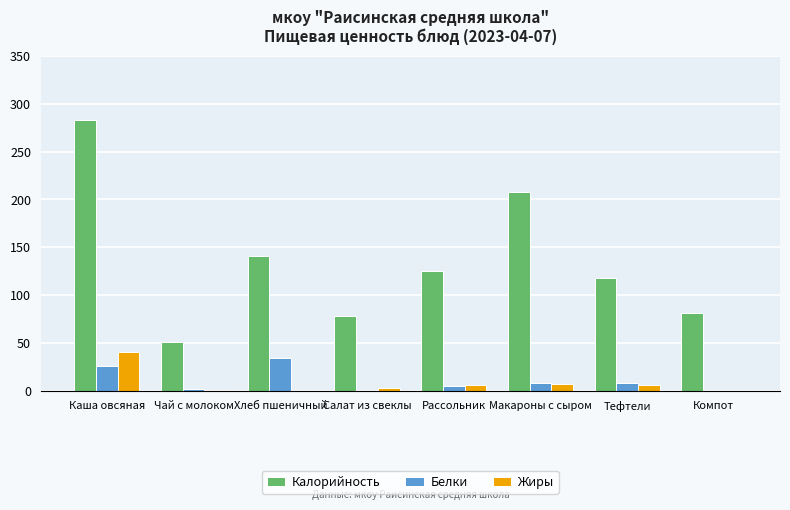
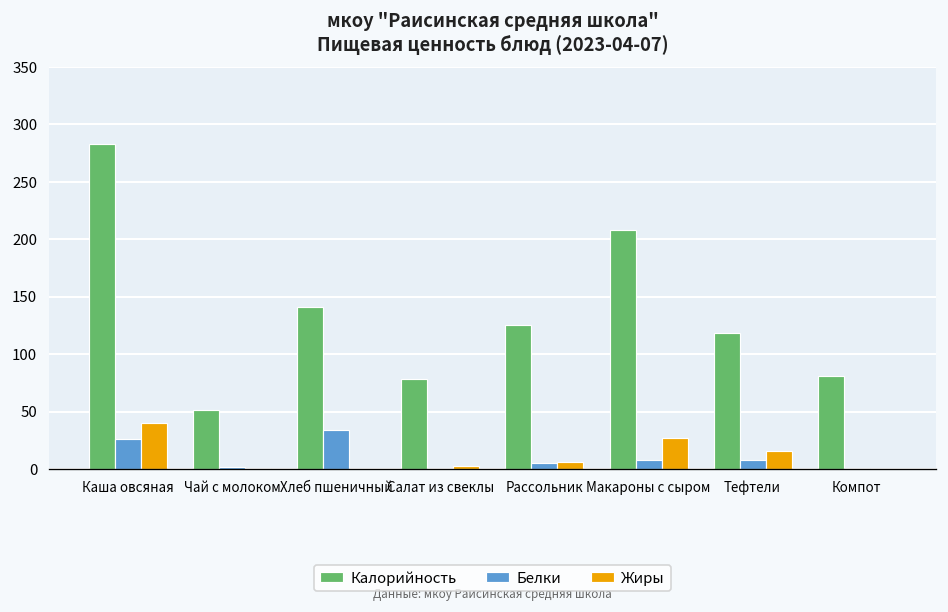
  {
    "Калорийность": {
      "Каша овсяная": 280,
      "Чай с молоком": 50,
      "Хлеб пшеничный": 140,
      "Салат из свеклы": 80,
      "Рассольник": 130,
      "Макароны с сыром": 210,
      "Тефтели": 120,
      "Компот": 80
    },
    "Белки": {
      "Каша овсяная": 30,
      "Хлеб пшеничный": 30,
      "Рассольник": 0,
      "Макароны с сыром": 10,
      "Тефтели": 10
    },
    "Жиры": {
      "Каша овсяная": 40,
      "Салат из свеклы": 0,
      "Рассольник": 10,
-     "Макароны с сыром": 10,
-     "Тефтели": 10
+     "Макароны с сыром": 30,
+     "Тефтели": 20
    }
  }
